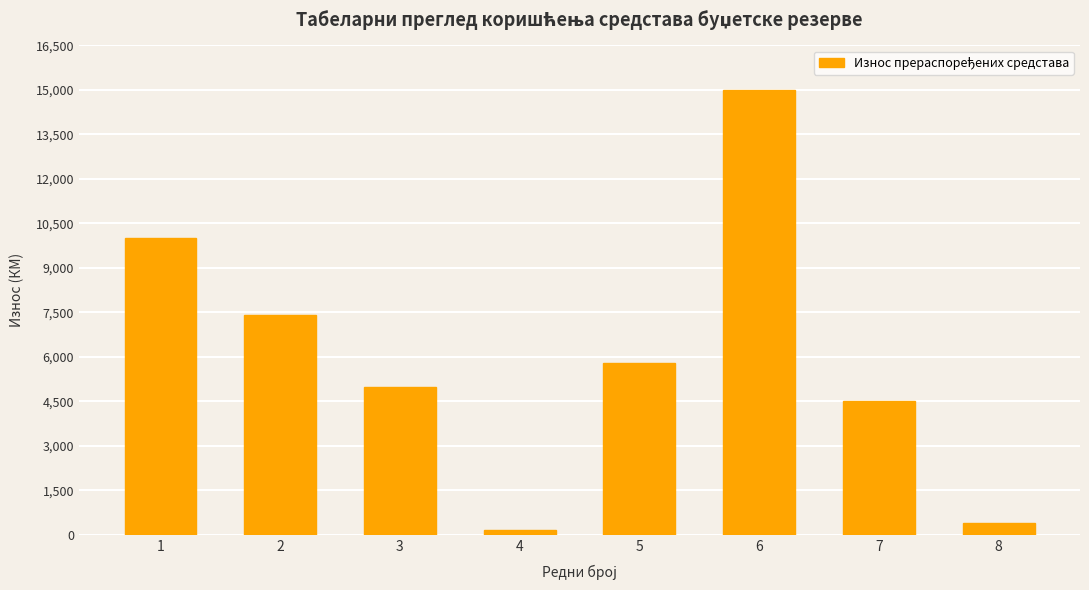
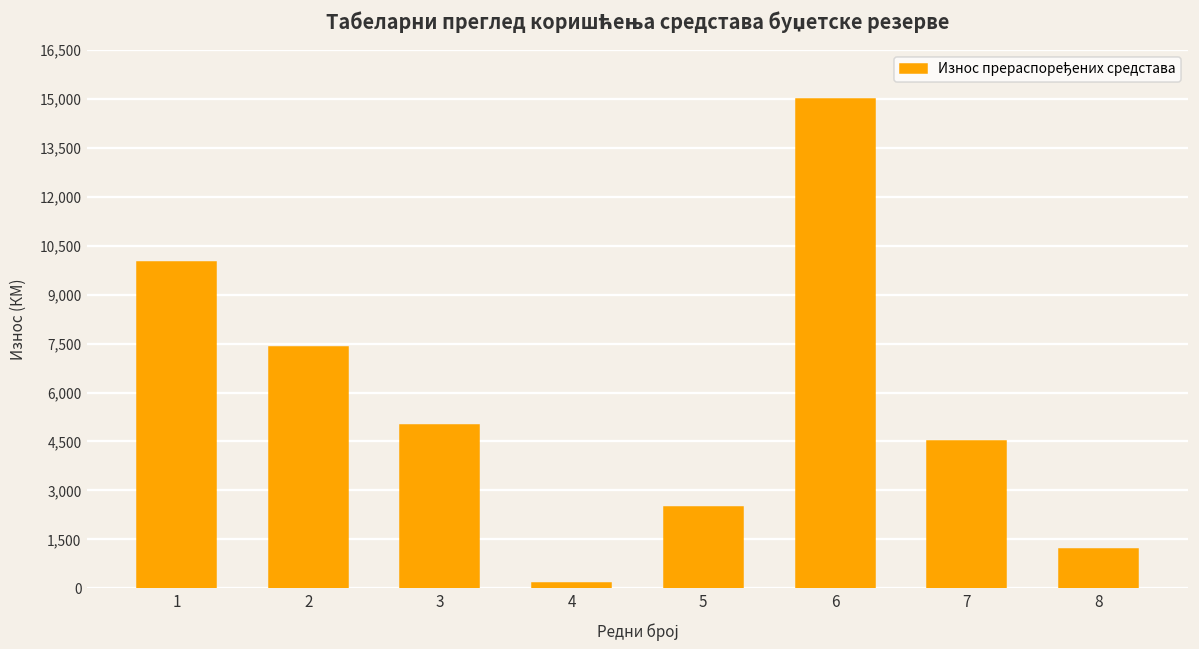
  {
    "1": "10,000",
    "2": "7,400",
    "3": "5,000",
    "4": "200",
-   "5": "5,800",
+   "5": "2,500",
    "6": "15,000",
    "7": "4,500",
-   "8": "400"
+   "8": "1,200"
  }
